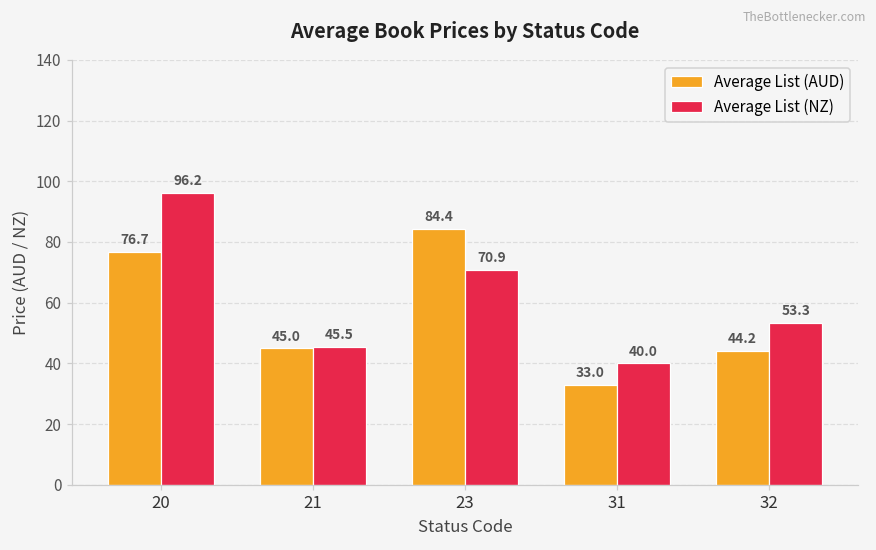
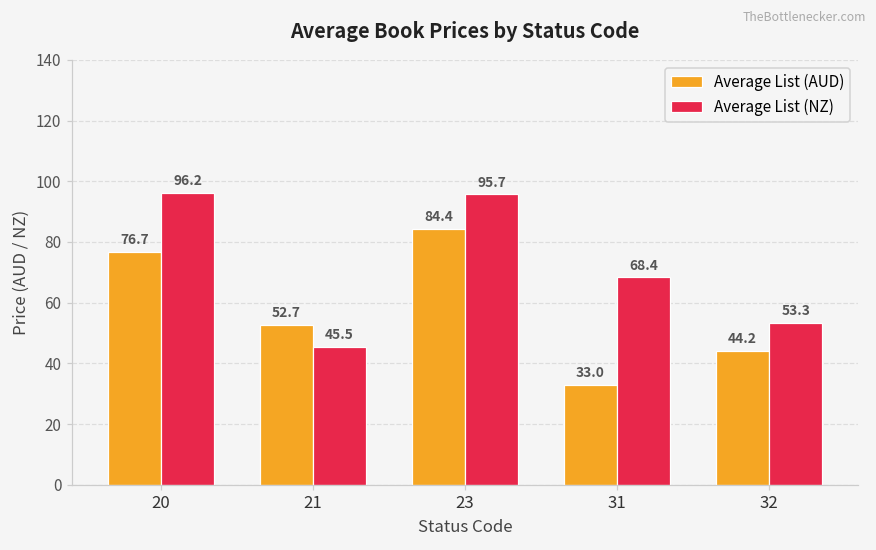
  {
    "Average List (AUD)": {
      "20": 76.7,
-     "21": 45.0,
+     "21": 52.7,
      "23": 84.4,
      "31": 33.0,
      "32": 44.2
    },
    "Average List (NZ)": {
      "20": 96.2,
      "21": 45.5,
-     "23": 70.9,
-     "31": 40.0,
+     "23": 95.7,
+     "31": 68.4,
      "32": 53.3
    }
  }
